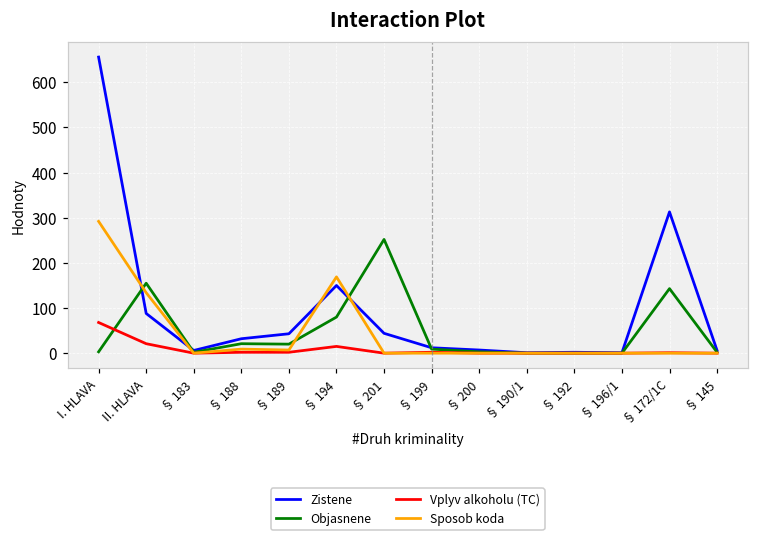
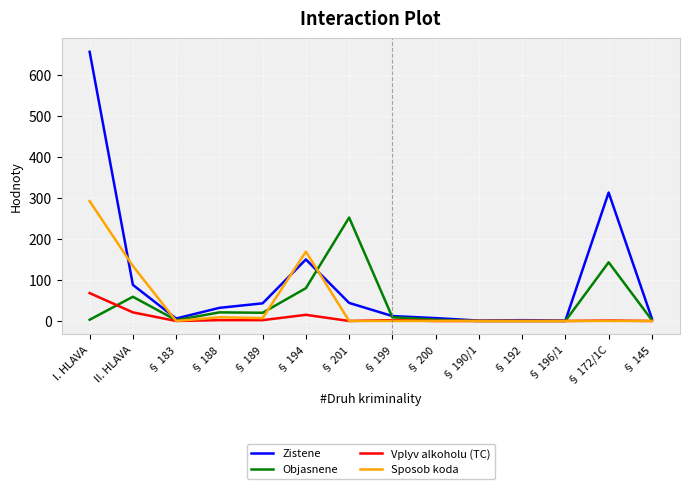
  {
    "Zistene": {
      "I. HLAVA": 660,
      "II. HLAVA": 90,
      "§ 188": 30,
      "§ 189": 40,
      "§ 194": 150,
      "§ 201": 40,
      "§ 172/1C": 310
    },
    "Objasnene": {
      "I. HLAVA": 0,
-     "II. HLAVA": 160,
+     "II. HLAVA": 60,
      "§ 188": 20,
      "§ 189": 20,
      "§ 194": 80,
      "§ 201": 250,
      "§ 172/1C": 140
    },
    "Vplyv alkoholu (TC)": {
      "I. HLAVA": 70,
      "II. HLAVA": 20,
      "§ 188": 0,
      "§ 194": 20
    },
    "Sposob koda": {
      "I. HLAVA": 290,
      "II. HLAVA": 130,
      "§ 188": 10,
      "§ 194": 170
    }
  }
